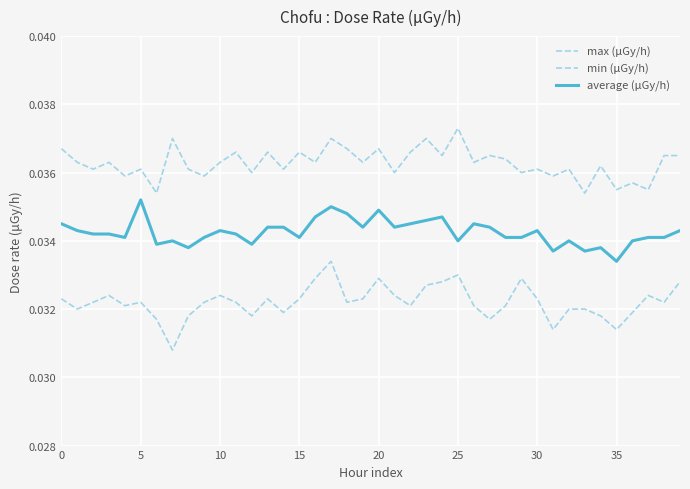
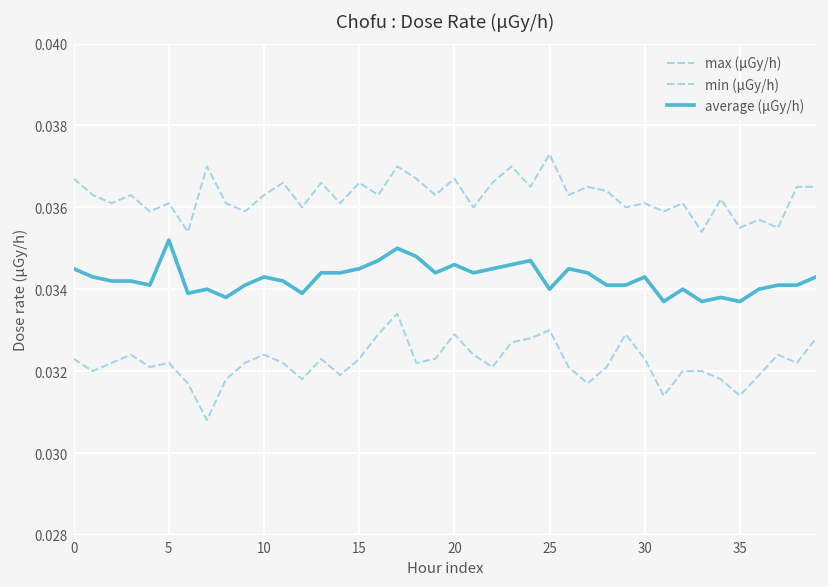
  {
    "average (μGy/h)": {
      "0": 0.0345,
      "5": 0.0352,
      "10": 0.0343,
-     "15": 0.0341,
-     "20": 0.0349,
+     "15": 0.0345,
+     "20": 0.0346,
      "25": 0.0340,
      "30": 0.0343,
-     "35": 0.0334
+     "35": 0.0337
    }
  }
